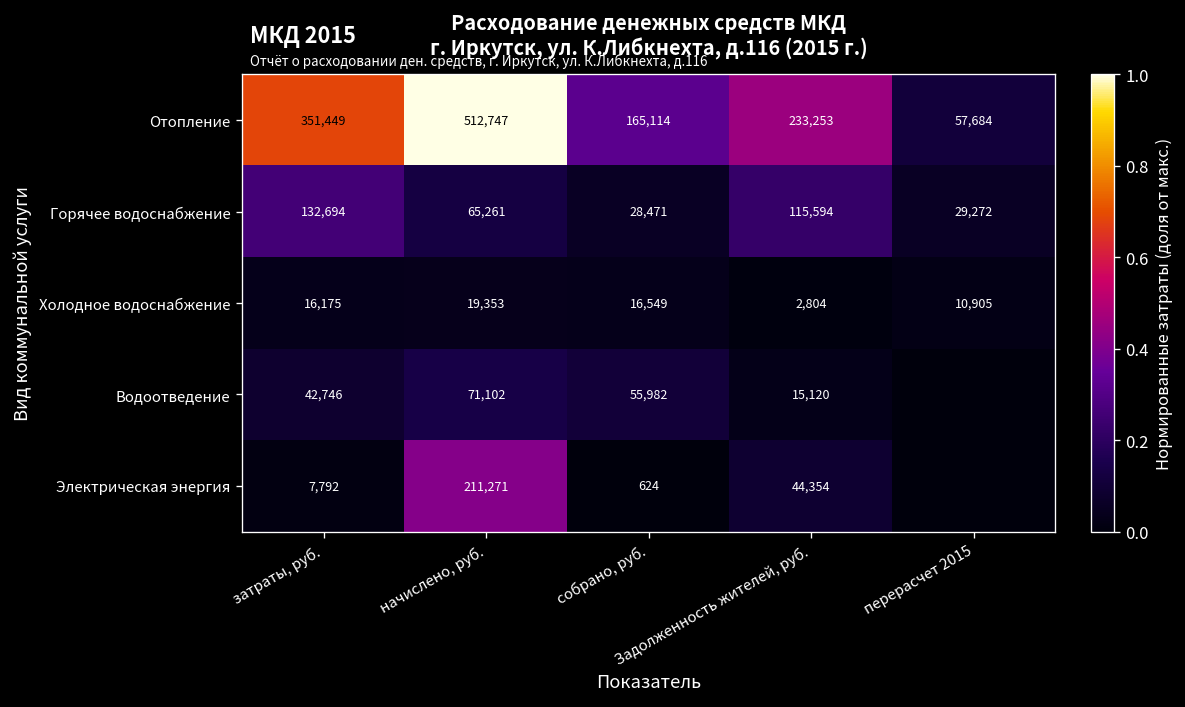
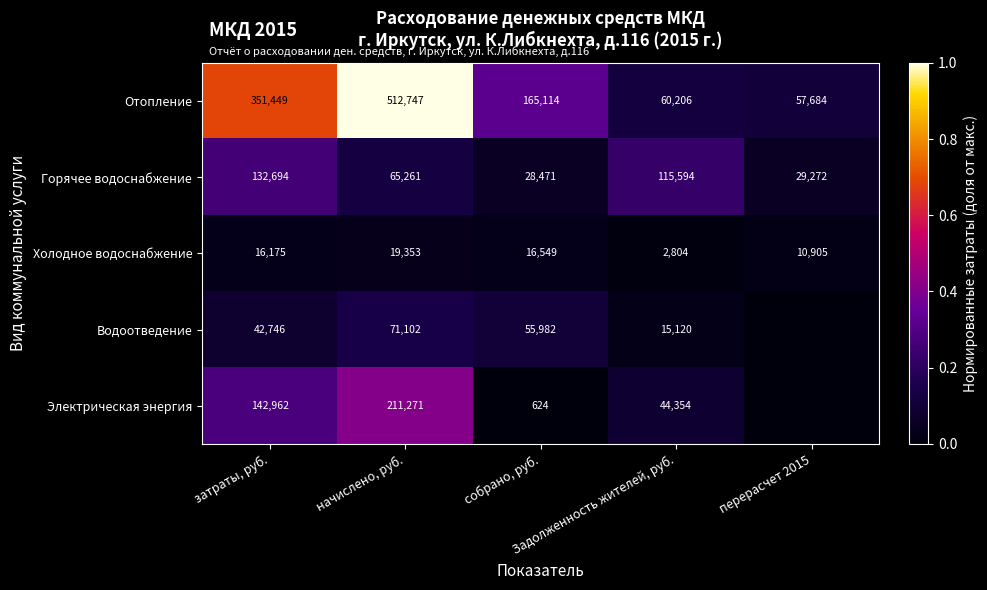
  {
    "Отопление": {
      "затраты, руб.": "351,449",
      "начислено, руб.": "512,747",
      "собрано, руб.": "165,114",
-     "Задолженность жителей, руб.": "233,253",
+     "Задолженность жителей, руб.": "60,206",
      "перерасчет 2015": "57,684"
    },
    "Горячее водоснабжение": {
      "затраты, руб.": "132,694",
      "начислено, руб.": "65,261",
      "собрано, руб.": "28,471",
      "Задолженность жителей, руб.": "115,594",
      "перерасчет 2015": "29,272"
    },
    "Холодное водоснабжение": {
      "затраты, руб.": "16,175",
      "начислено, руб.": "19,353",
      "собрано, руб.": "16,549",
      "Задолженность жителей, руб.": "2,804",
      "перерасчет 2015": "10,905"
    },
    "Водоотведение": {
      "затраты, руб.": "42,746",
      "начислено, руб.": "71,102",
      "собрано, руб.": "55,982",
      "Задолженность жителей, руб.": "15,120"
    },
    "Электрическая энергия": {
-     "затраты, руб.": "7,792",
+     "затраты, руб.": "142,962",
      "начислено, руб.": "211,271",
      "собрано, руб.": "624",
      "Задолженность жителей, руб.": "44,354"
    }
  }
